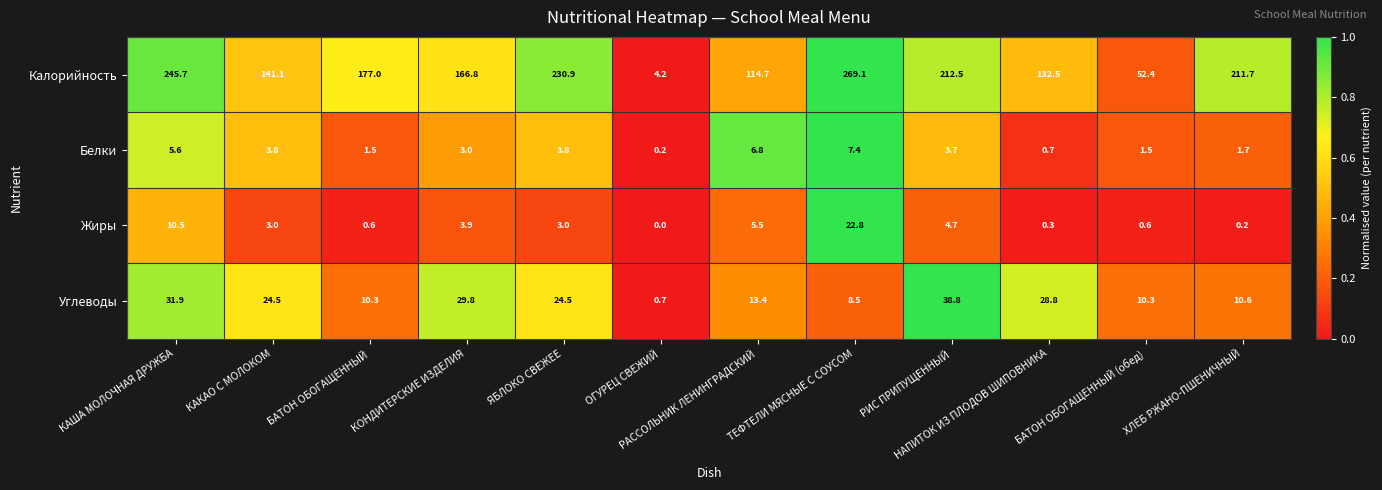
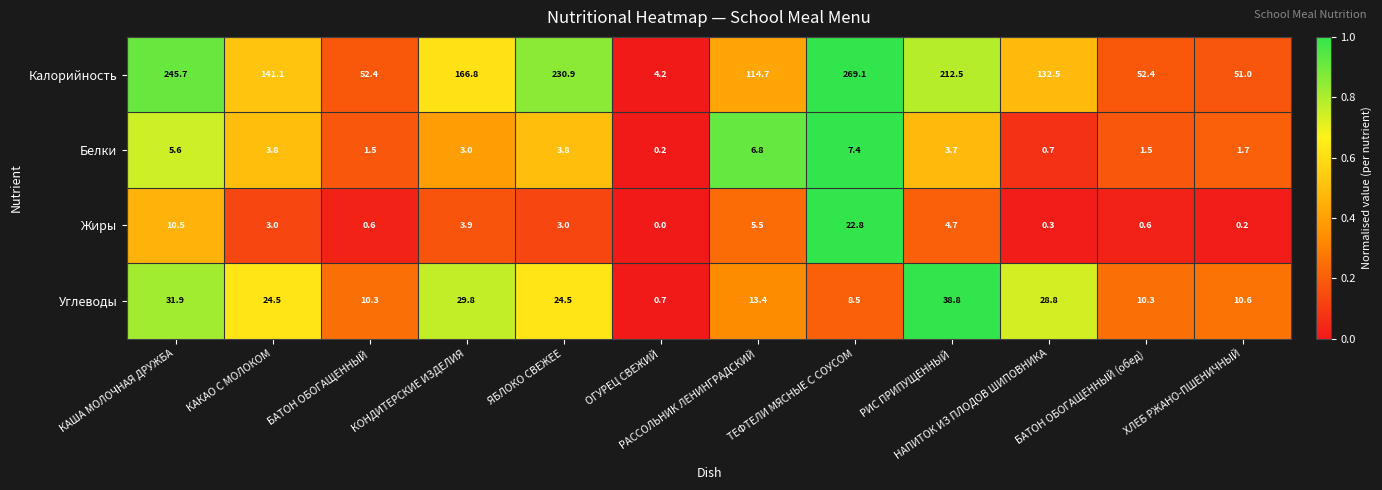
  {
    "Калорийность": {
      "КАША МОЛОЧНАЯ ДРУЖБА": 245.7,
      "КАКАО С МОЛОКОМ": 141.1,
-     "БАТОН ОБОГАЩЕННЫЙ": 177.0,
+     "БАТОН ОБОГАЩЕННЫЙ": 52.4,
      "КОНДИТЕРСКИЕ ИЗДЕЛИЯ": 166.8,
      "ЯБЛОКО СВЕЖЕЕ": 230.9,
      "ОГУРЕЦ СВЕЖИЙ": 4.2,
      "РАССОЛЬНИК ЛЕНИНГРАДСКИЙ": 114.7,
      "ТЕФТЕЛИ МЯСНЫЕ С СОУСОМ": 269.1,
      "РИС ПРИПУЩЕННЫЙ": 212.5,
      "НАПИТОК ИЗ ПЛОДОВ ШИПОВНИКА": 132.5,
      "БАТОН ОБОГАЩЕННЫЙ (обед)": 52.4,
-     "ХЛЕБ РЖАНО-ПШЕНИЧНЫЙ": 211.7
+     "ХЛЕБ РЖАНО-ПШЕНИЧНЫЙ": 51.0
    },
    "Белки": {
      "КАША МОЛОЧНАЯ ДРУЖБА": 5.6,
      "КАКАО С МОЛОКОМ": 3.8,
      "БАТОН ОБОГАЩЕННЫЙ": 1.5,
      "КОНДИТЕРСКИЕ ИЗДЕЛИЯ": 3.0,
      "ЯБЛОКО СВЕЖЕЕ": 3.8,
      "ОГУРЕЦ СВЕЖИЙ": 0.2,
      "РАССОЛЬНИК ЛЕНИНГРАДСКИЙ": 6.8,
      "ТЕФТЕЛИ МЯСНЫЕ С СОУСОМ": 7.4,
      "РИС ПРИПУЩЕННЫЙ": 3.7,
      "НАПИТОК ИЗ ПЛОДОВ ШИПОВНИКА": 0.7,
      "БАТОН ОБОГАЩЕННЫЙ (обед)": 1.5,
      "ХЛЕБ РЖАНО-ПШЕНИЧНЫЙ": 1.7
    },
    "Жиры": {
      "КАША МОЛОЧНАЯ ДРУЖБА": 10.5,
      "КАКАО С МОЛОКОМ": 3.0,
      "БАТОН ОБОГАЩЕННЫЙ": 0.6,
      "КОНДИТЕРСКИЕ ИЗДЕЛИЯ": 3.9,
      "ЯБЛОКО СВЕЖЕЕ": 3.0,
      "ОГУРЕЦ СВЕЖИЙ": 0.0,
      "РАССОЛЬНИК ЛЕНИНГРАДСКИЙ": 5.5,
      "ТЕФТЕЛИ МЯСНЫЕ С СОУСОМ": 22.8,
      "РИС ПРИПУЩЕННЫЙ": 4.7,
      "НАПИТОК ИЗ ПЛОДОВ ШИПОВНИКА": 0.3,
      "БАТОН ОБОГАЩЕННЫЙ (обед)": 0.6,
      "ХЛЕБ РЖАНО-ПШЕНИЧНЫЙ": 0.2
    },
    "Углеводы": {
      "КАША МОЛОЧНАЯ ДРУЖБА": 31.9,
      "КАКАО С МОЛОКОМ": 24.5,
      "БАТОН ОБОГАЩЕННЫЙ": 10.3,
      "КОНДИТЕРСКИЕ ИЗДЕЛИЯ": 29.8,
      "ЯБЛОКО СВЕЖЕЕ": 24.5,
      "ОГУРЕЦ СВЕЖИЙ": 0.7,
      "РАССОЛЬНИК ЛЕНИНГРАДСКИЙ": 13.4,
      "ТЕФТЕЛИ МЯСНЫЕ С СОУСОМ": 8.5,
      "РИС ПРИПУЩЕННЫЙ": 38.8,
      "НАПИТОК ИЗ ПЛОДОВ ШИПОВНИКА": 28.8,
      "БАТОН ОБОГАЩЕННЫЙ (обед)": 10.3,
      "ХЛЕБ РЖАНО-ПШЕНИЧНЫЙ": 10.6
    }
  }
